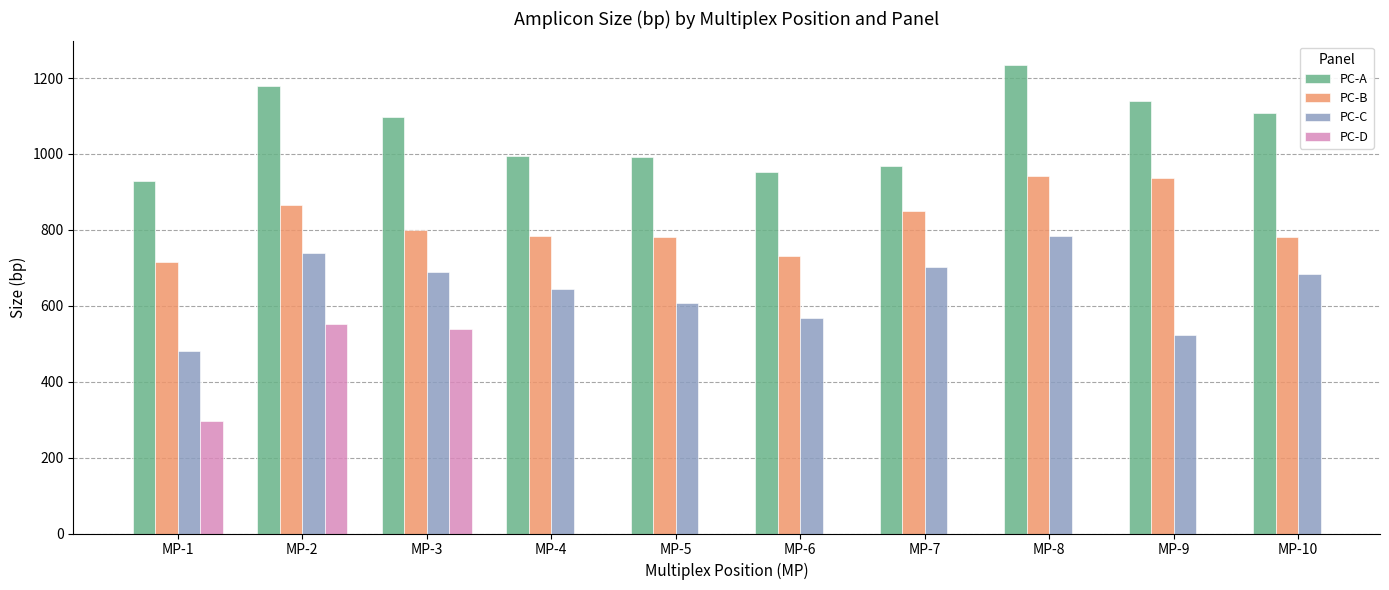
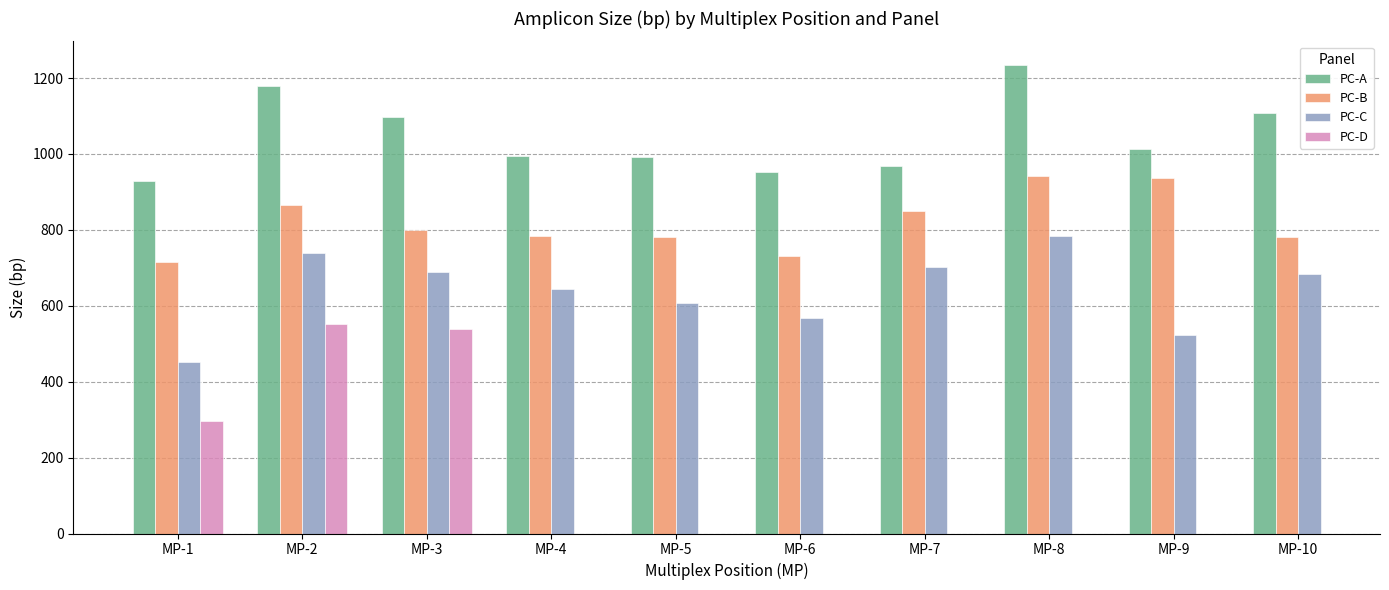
  {
    "PC-A": {
      "MP-1": 930,
      "MP-2": 1180,
      "MP-3": 1100,
      "MP-4": 1000,
      "MP-5": 990,
      "MP-6": 950,
      "MP-7": 970,
      "MP-8": 1240,
-     "MP-9": 1140,
+     "MP-9": 1010,
      "MP-10": 1110
    },
    "PC-B": {
      "MP-1": 720,
      "MP-2": 870,
      "MP-3": 800,
      "MP-4": 780,
      "MP-5": 780,
      "MP-6": 730,
      "MP-7": 850,
      "MP-8": 940,
      "MP-9": 940,
      "MP-10": 780
    },
    "PC-C": {
-     "MP-1": 480,
+     "MP-1": 450,
      "MP-2": 740,
      "MP-3": 690,
      "MP-4": 650,
      "MP-5": 610,
      "MP-6": 570,
      "MP-7": 700,
      "MP-8": 780,
      "MP-9": 520,
      "MP-10": 680
    }
  }
